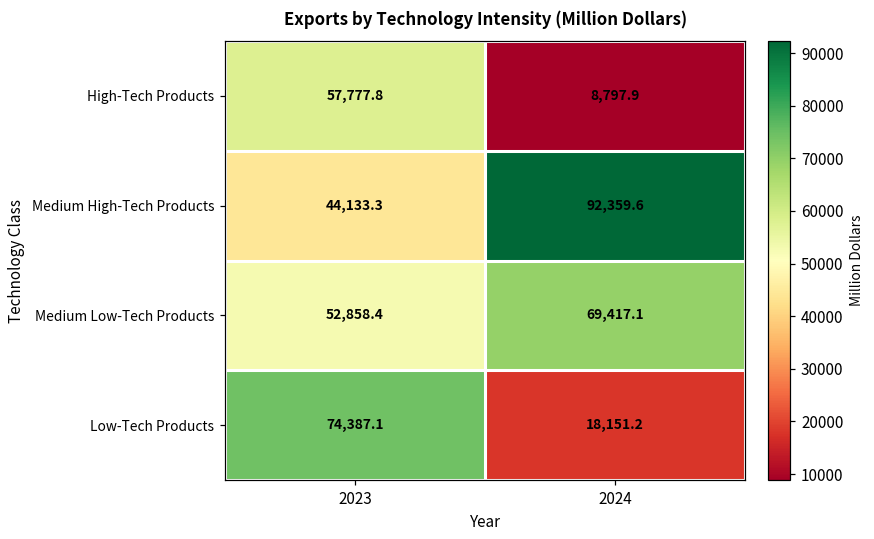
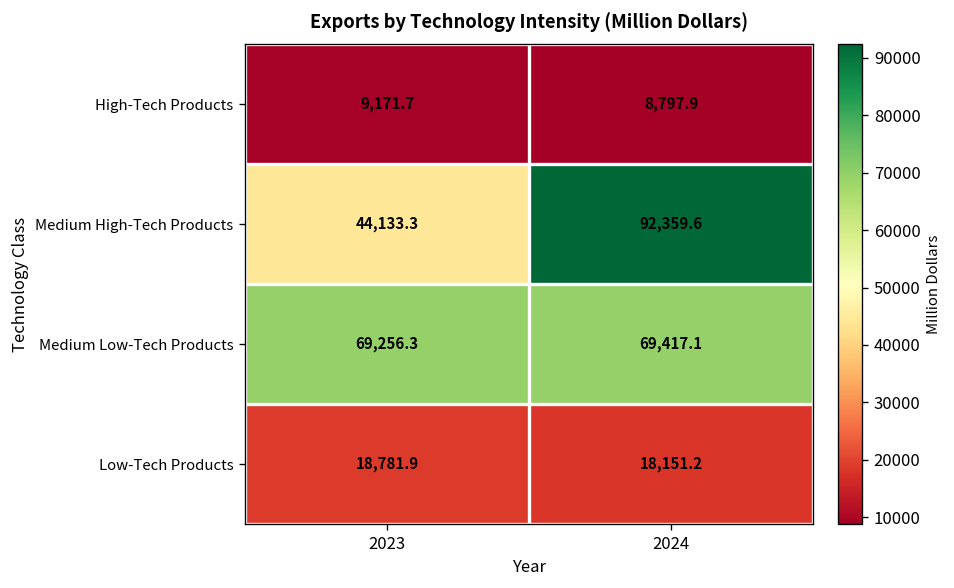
  {
    "High-Tech Products": {
-     "2023": "57,777.8",
+     "2023": "9,171.7",
      "2024": "8,797.9"
    },
    "Medium High-Tech Products": {
      "2023": "44,133.3",
      "2024": "92,359.6"
    },
    "Medium Low-Tech Products": {
-     "2023": "52,858.4",
+     "2023": "69,256.3",
      "2024": "69,417.1"
    },
    "Low-Tech Products": {
-     "2023": "74,387.1",
+     "2023": "18,781.9",
      "2024": "18,151.2"
    }
  }
